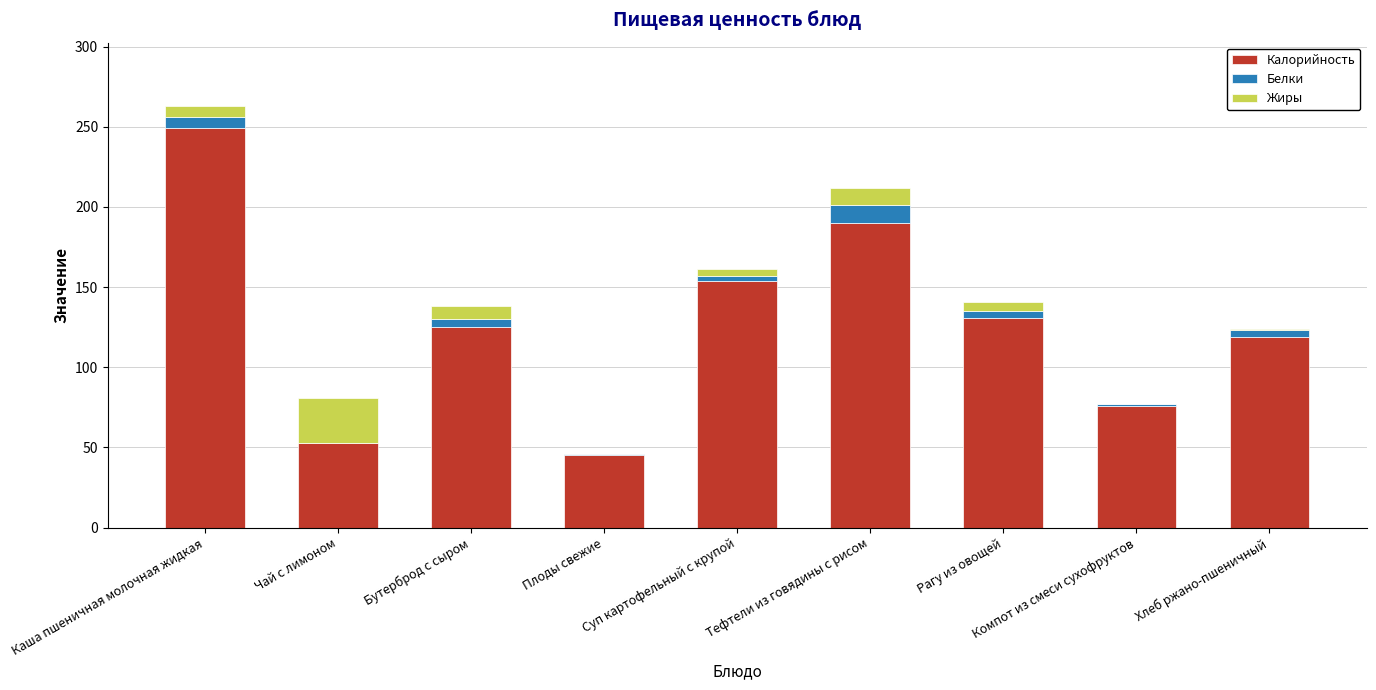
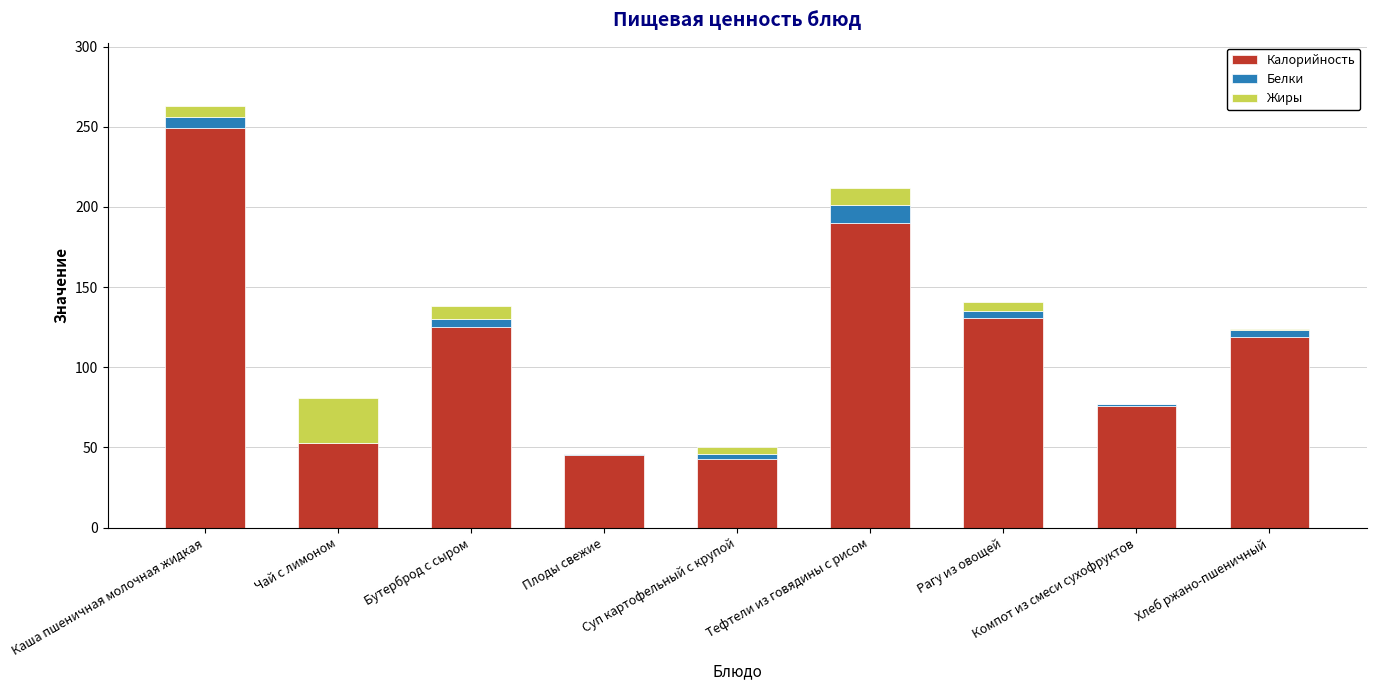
  {
    "Калорийность": {
      "Каша пшеничная молочная жидкая": 249,
      "Чай с лимоном": 53,
      "Бутерброд с сыром": 125,
      "Плоды свежие": 45,
-     "Суп картофельный с крупой": 154,
+     "Суп картофельный с крупой": 43,
      "Тефтели из говядины с рисом": 190,
      "Рагу из овощей": 131,
      "Компот из смеси сухофруктов": 76,
      "Хлеб ржано-пшеничный": 119
    },
    "Белки": {
      "Каша пшеничная молочная жидкая": 7,
      "Чай с лимоном": 0,
      "Бутерброд с сыром": 5,
      "Суп картофельный с крупой": 3,
      "Тефтели из говядины с рисом": 11,
      "Рагу из овощей": 4,
      "Хлеб ржано-пшеничный": 4
    },
    "Жиры": {
      "Каша пшеничная молочная жидкая": 7,
      "Чай с лимоном": 28,
      "Бутерброд с сыром": 8,
      "Плоды свежие": 0,
      "Суп картофельный с крупой": 4,
      "Тефтели из говядины с рисом": 11,
      "Рагу из овощей": 6,
      "Компот из смеси сухофруктов": 0
    }
  }
